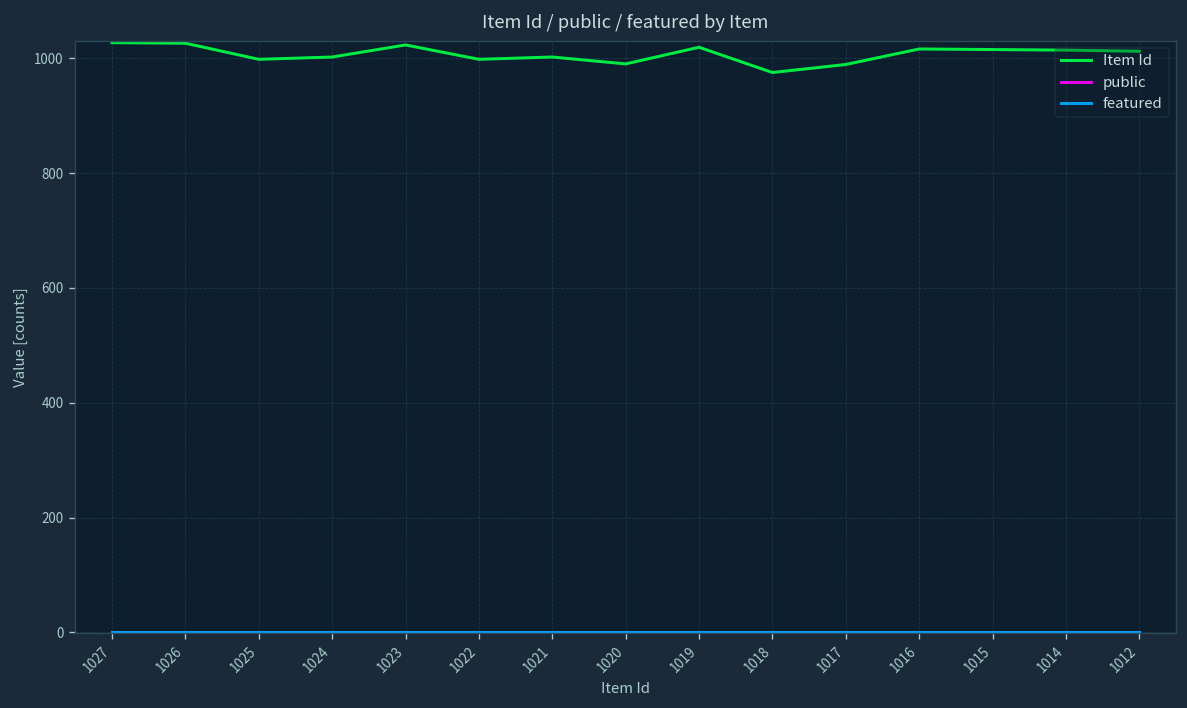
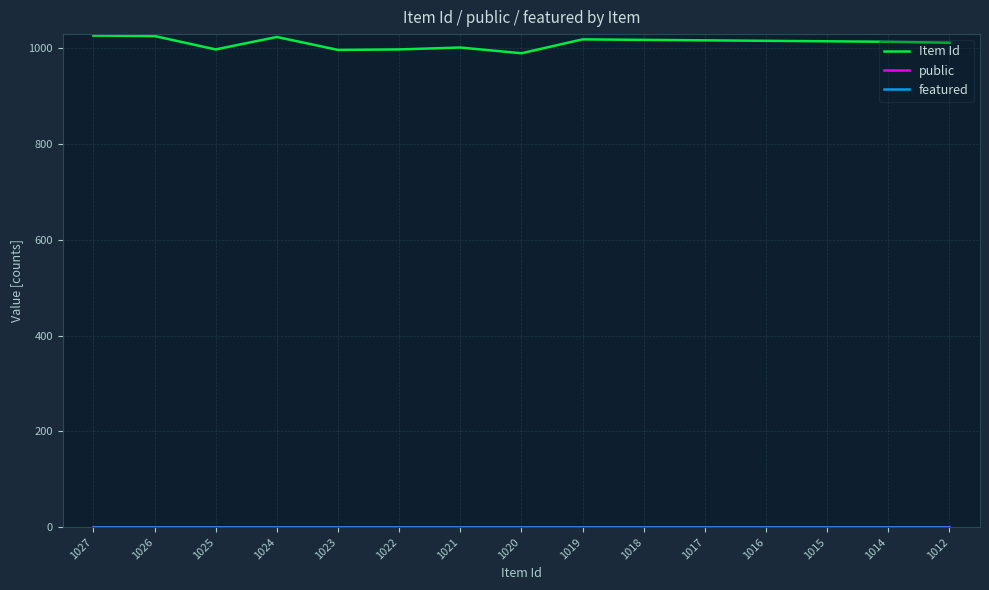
  {
    "Item Id": {
      "1027": 1030,
      "1026": 1030,
      "1025": 1000,
-     "1024": 1000,
-     "1023": 1020,
+     "1024": 1020,
+     "1023": 1000,
      "1022": 1000,
      "1021": 1000,
      "1020": 990,
      "1019": 1020,
-     "1018": 980,
-     "1017": 990,
+     "1018": 1020,
+     "1017": 1020,
      "1016": 1020,
      "1015": 1020
    },
    "featured": {
      "1027": 0,
      "1026": 0,
      "1025": 0,
      "1024": 0,
      "1023": 0,
      "1022": 0,
      "1021": 0,
      "1020": 0,
      "1019": 0,
      "1018": 0,
      "1017": 0,
      "1016": 0,
      "1015": 0,
      "1014": 0,
      "1012": 0
    }
  }
